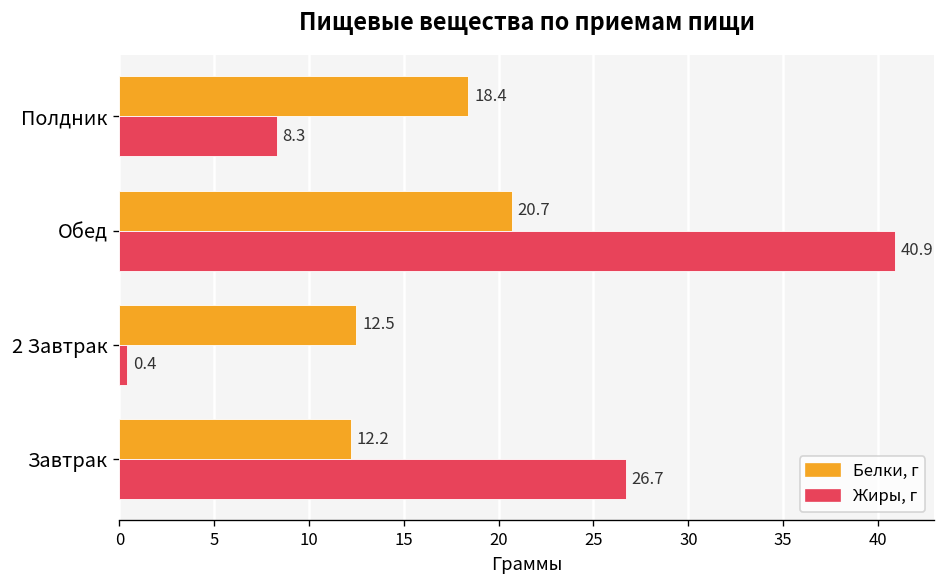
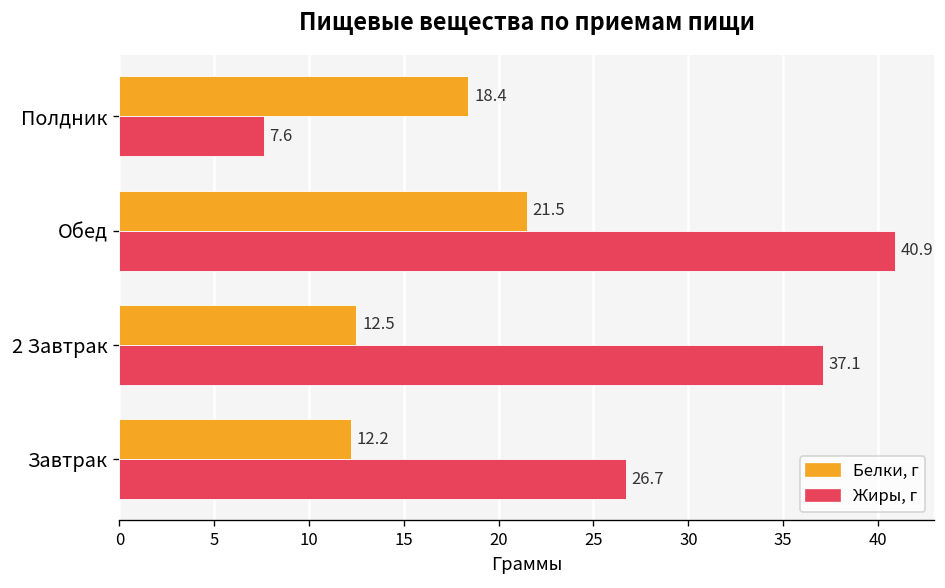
  {
    "Белки, г": {
      "Полдник": 18.4,
-     "Обед": 20.7,
+     "Обед": 21.5,
      "2 Завтрак": 12.5,
      "Завтрак": 12.2
    },
    "Жиры, г": {
-     "Полдник": 8.3,
+     "Полдник": 7.6,
      "Обед": 40.9,
-     "2 Завтрак": 0.4,
+     "2 Завтрак": 37.1,
      "Завтрак": 26.7
    }
  }
